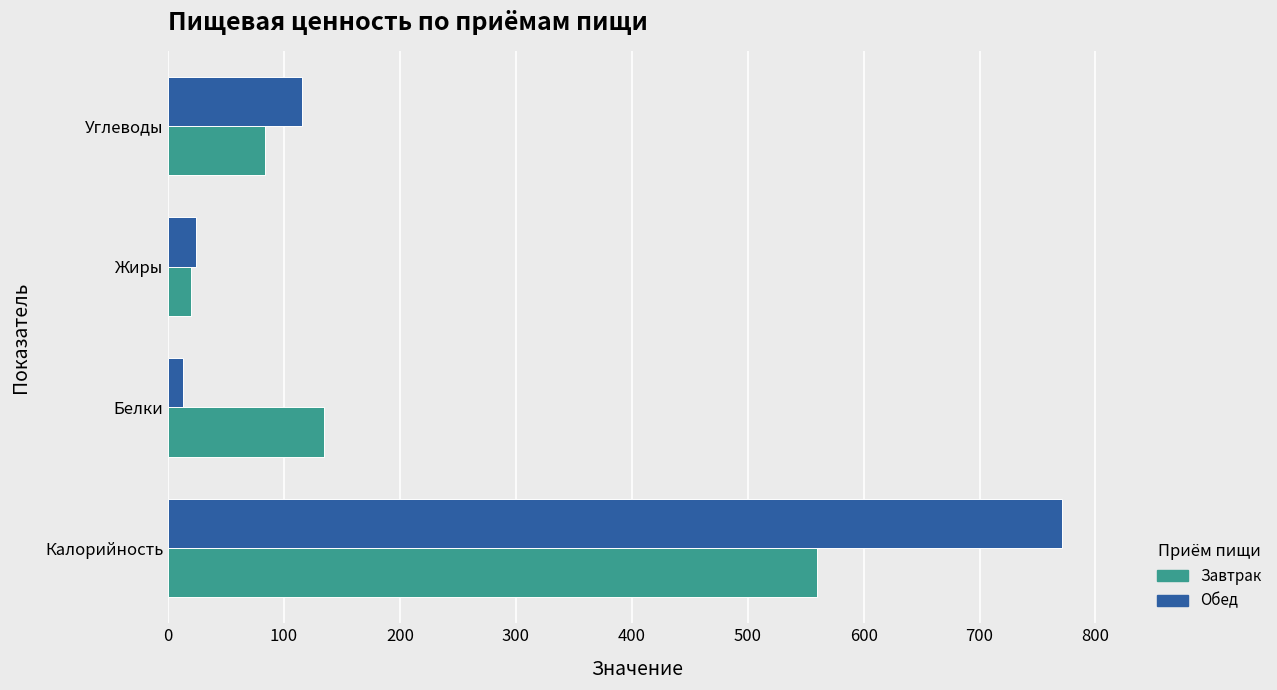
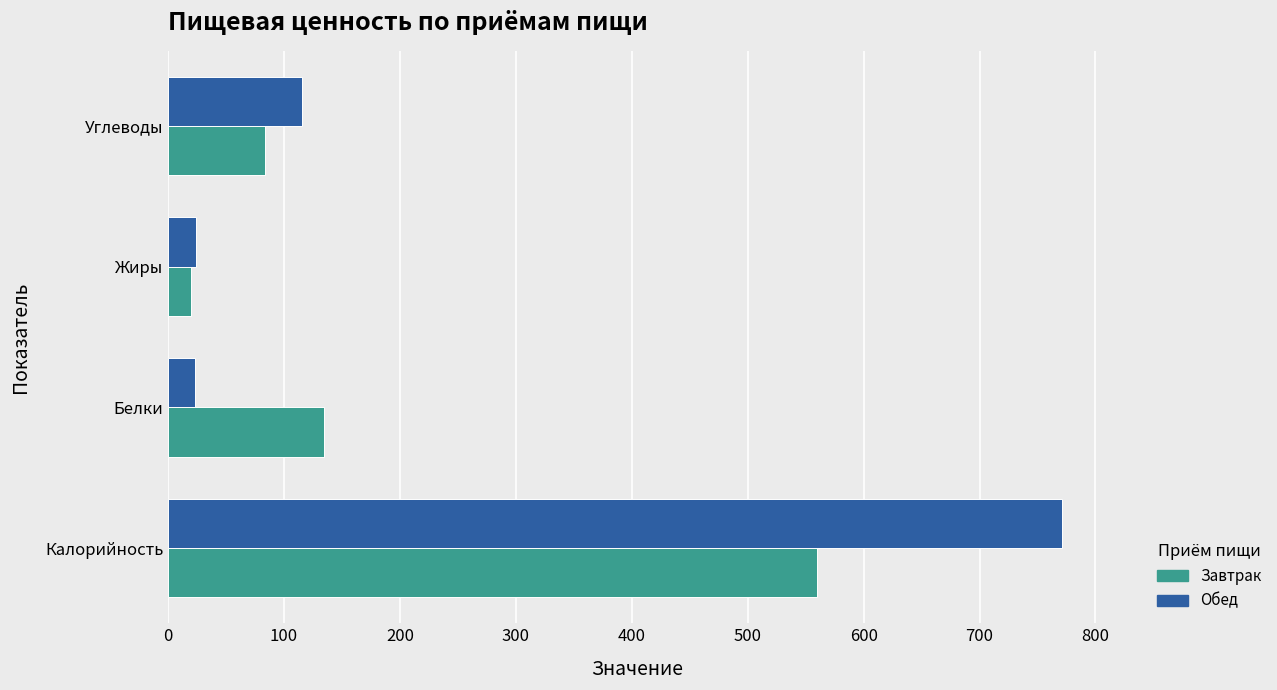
  {
    "Завтрак": {
      "Углеводы": 83,
      "Жиры": 20,
      "Белки": 134,
      "Калорийность": 560
    },
    "Обед": {
      "Углеводы": 115,
      "Жиры": 24,
-     "Белки": 13,
+     "Белки": 23,
      "Калорийность": 771
    }
  }
